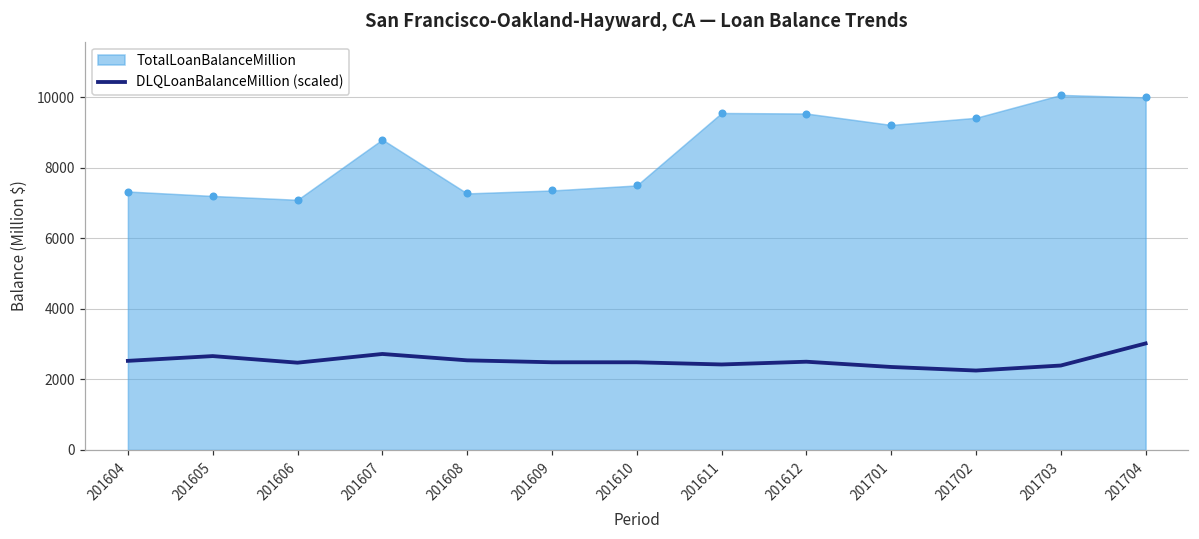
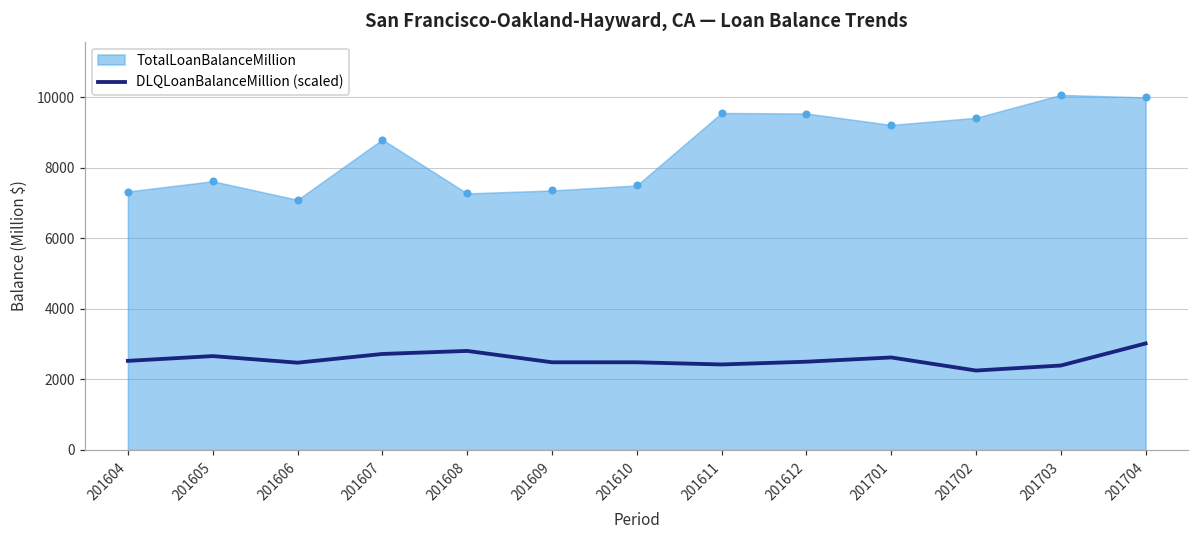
  {
    "DLQLoanBalanceMillion (scaled)": {
      "201604": 2500,
      "201605": 2700,
      "201606": 2500,
      "201607": 2700,
-     "201608": 2500,
+     "201608": 2800,
      "201609": 2500,
      "201610": 2500,
      "201611": 2400,
      "201612": 2500,
-     "201701": 2400,
+     "201701": 2600,
      "201702": 2300,
      "201703": 2400,
      "201704": 3000
    },
    "TotalLoanBalanceMillion": {
      "201604": 7300,
-     "201605": 7200,
+     "201605": 7600,
      "201606": 7100,
      "201607": 8800,
      "201608": 7300,
      "201609": 7400,
      "201610": 7500,
      "201611": 9600,
      "201612": 9500,
      "201701": 9200,
      "201702": 9400,
      "201703": 10100,
      "201704": 10000
    }
  }
